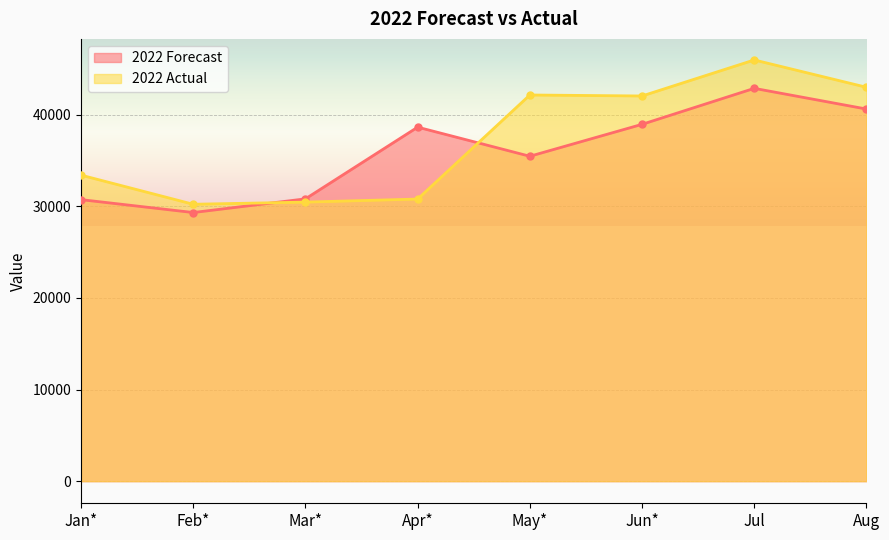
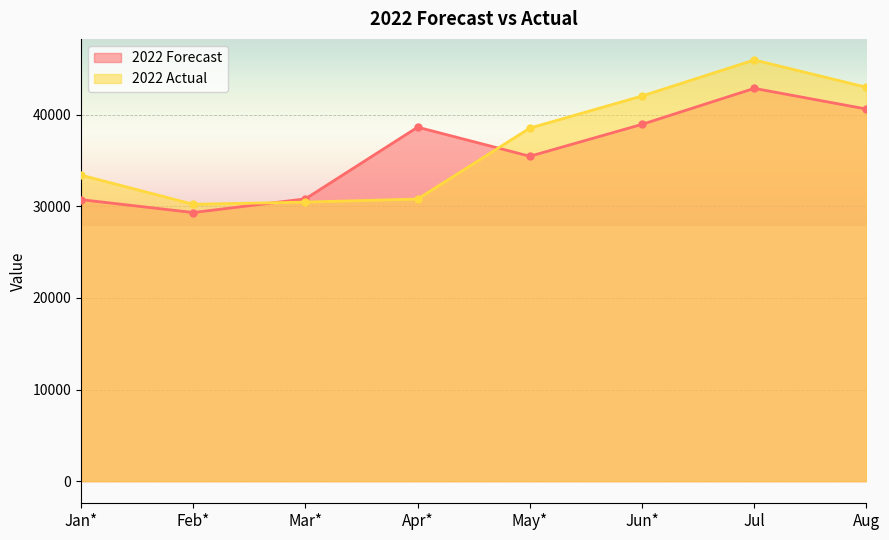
  {
    "2022 Forecast": {
      "Jan*": 31000,
      "Feb*": 29000,
      "Mar*": 31000,
      "Apr*": 39000,
      "May*": 35000,
      "Jun*": 39000,
      "Jul": 43000,
      "Aug": 41000
    },
    "2022 Actual": {
      "Jan*": 33000,
      "Feb*": 30000,
      "Mar*": 30000,
      "Apr*": 31000,
-     "May*": 42000,
+     "May*": 39000,
      "Jun*": 42000,
      "Jul": 46000,
      "Aug": 43000
    }
  }
